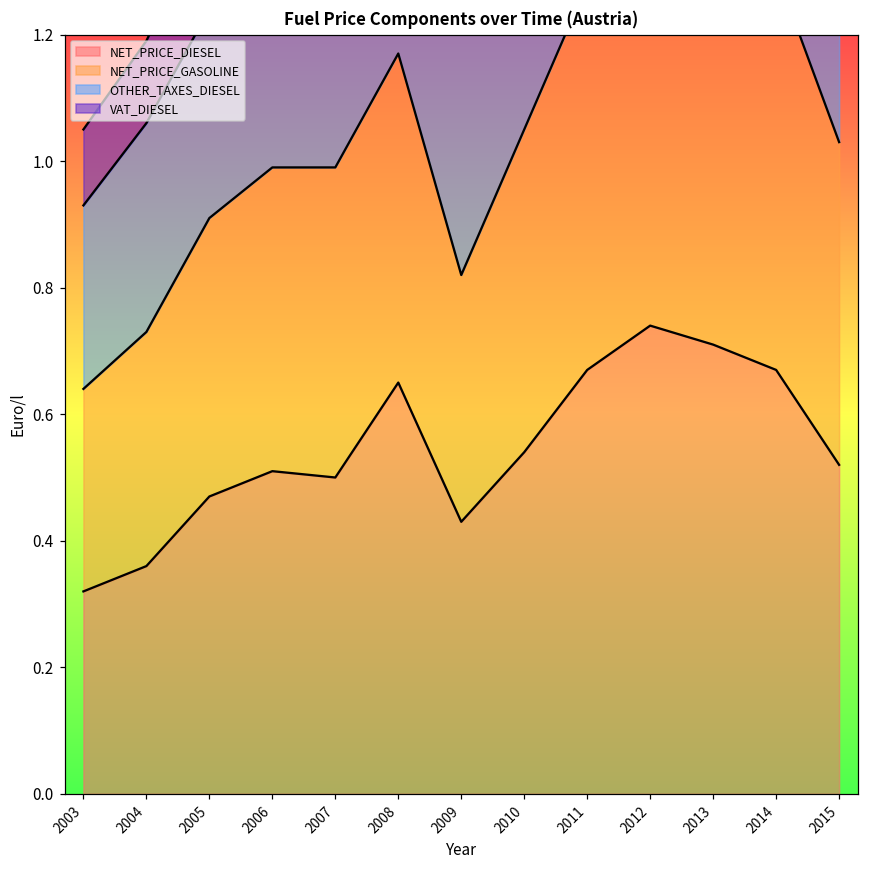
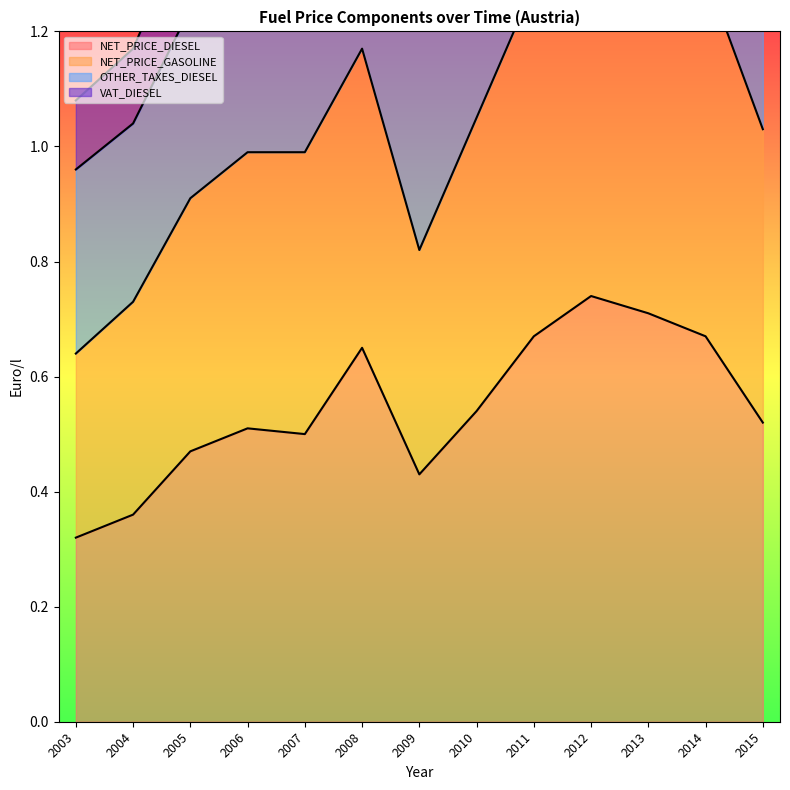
  {
    "OTHER_TAXES_DIESEL": {
-     "2003": 0.29,
-     "2004": 0.33
+     "2003": 0.32,
+     "2004": 0.31
    }
  }
